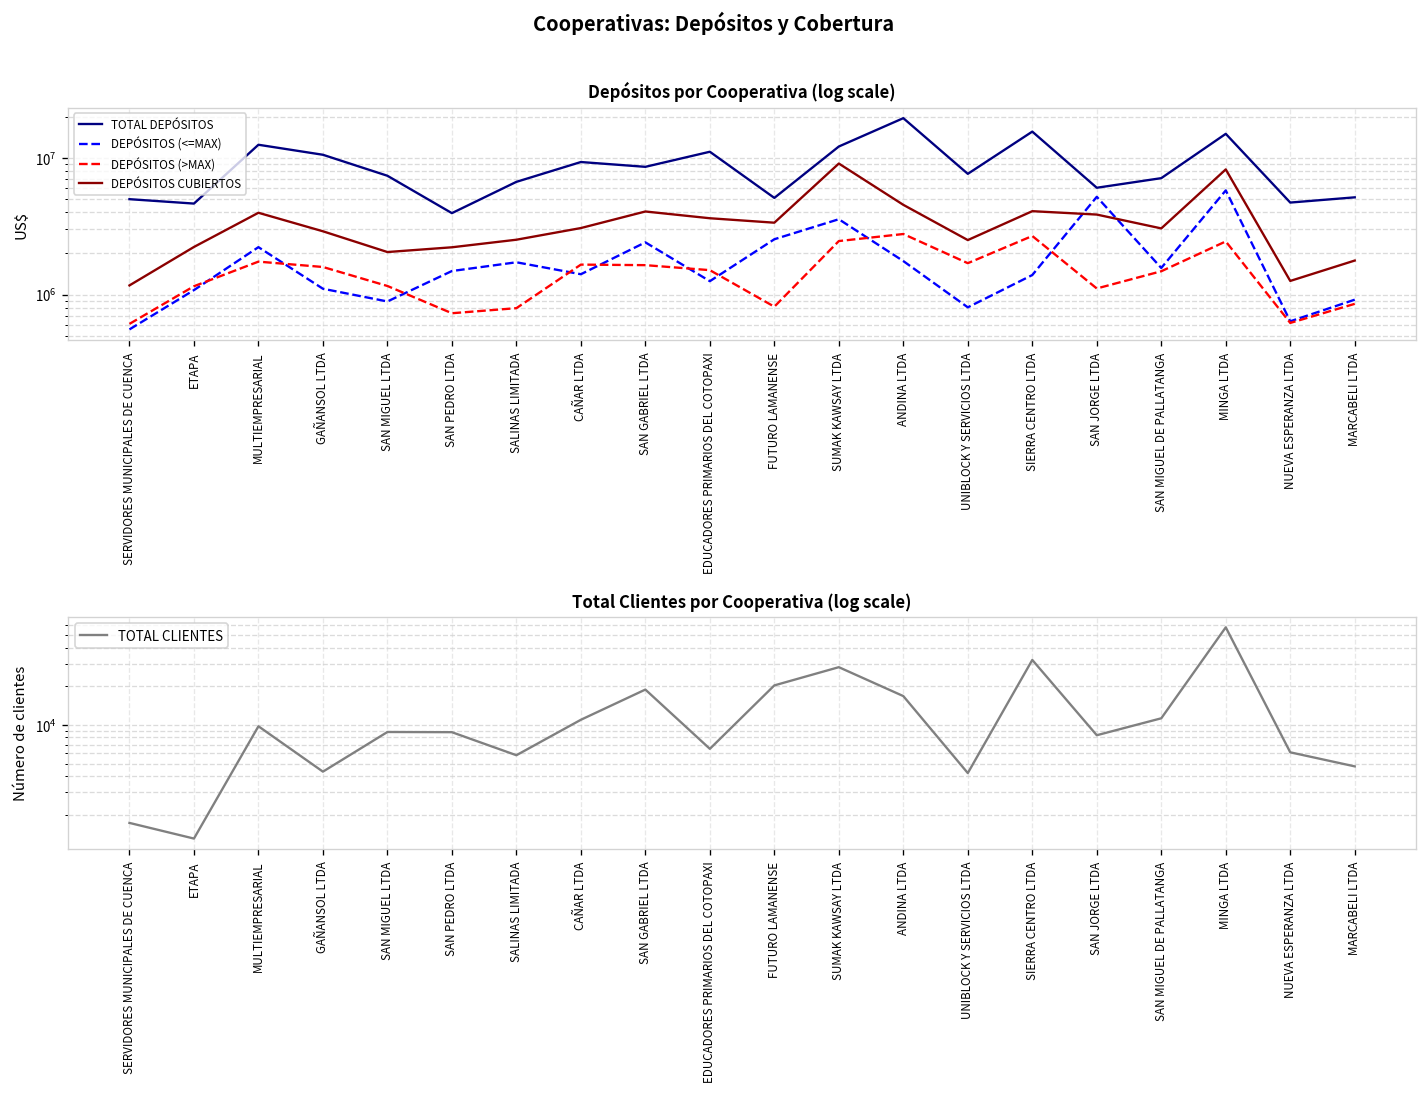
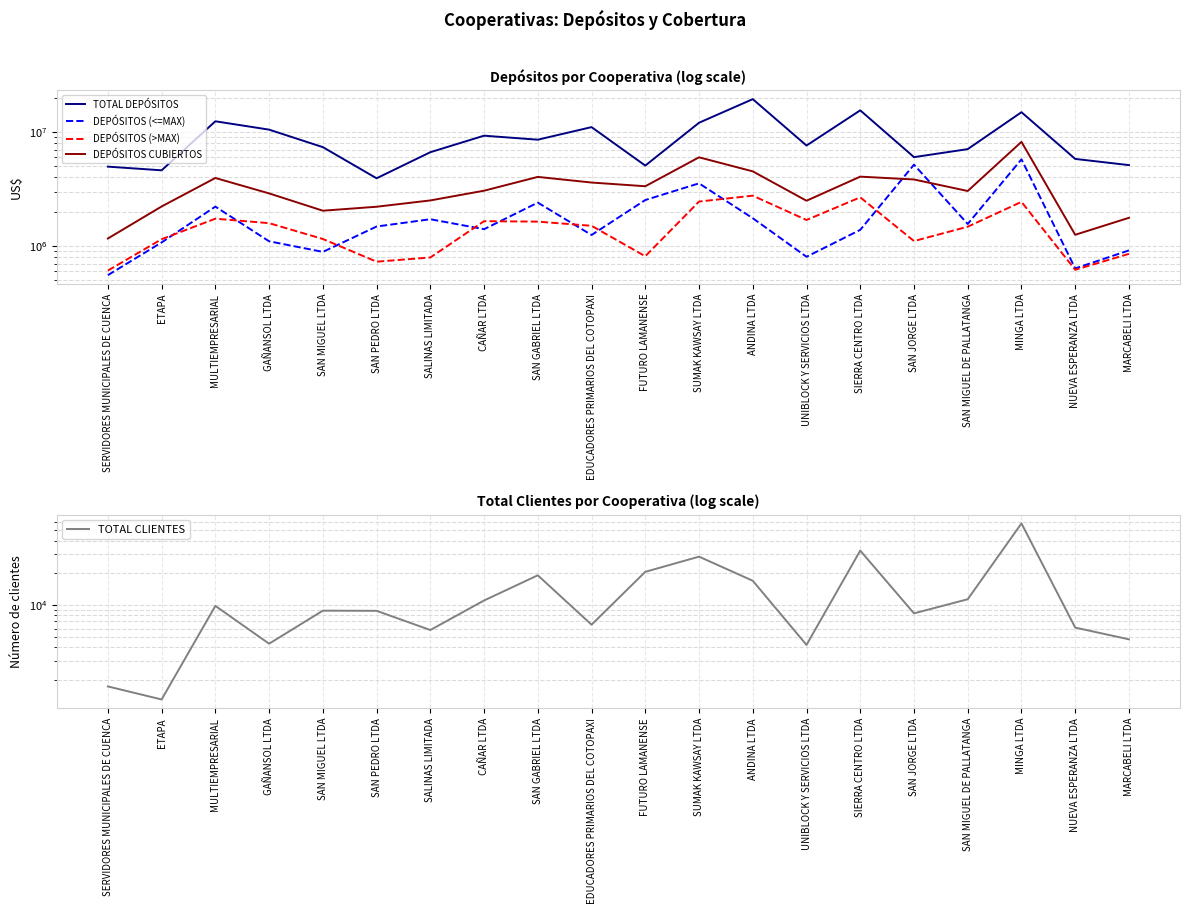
  {
    "Depósitos por Cooperativa (log scale)": {
      "TOTAL DEPÓSITOS": {
        "SERVIDORES MUNICIPALES DE CUENCA": 5000000,
        "ETAPA": 4600000,
        "MULTIEMPRESARIAL": 12000000,
        "GAÑANSOL LTDA": 11000000,
        "SAN MIGUEL LTDA": 7000000,
        "SAN PEDRO LTDA": 3900000,
        "SALINAS LIMITADA": 7000000,
        "CAÑAR LTDA": 9000000,
        "SAN GABRIEL LTDA": 9000000,
        "EDUCADORES PRIMARIOS DEL COTOPAXI": 11000000,
        "FUTURO LAMANENSE": 5000000,
        "SUMAK KAWSAY LTDA": 12000000,
        "ANDINA LTDA": 19000000,
        "UNIBLOCK Y SERVICIOS LTDA": 8000000,
        "SIERRA CENTRO LTDA": 16000000,
        "SAN JORGE LTDA": 6000000,
        "SAN MIGUEL DE PALLATANGA": 7000000,
        "MINGA LTDA": 15000000,
-       "NUEVA ESPERANZA LTDA": 4700000,
+       "NUEVA ESPERANZA LTDA": 6000000,
        "MARCABELI LTDA": 5000000
      },
      "DEPÓSITOS (<=MAX)": {
        "SERVIDORES MUNICIPALES DE CUENCA": 600000,
        "ETAPA": 1100000,
        "MULTIEMPRESARIAL": 2200000,
        "GAÑANSOL LTDA": 1100000,
        "SAN MIGUEL LTDA": 900000,
        "SAN PEDRO LTDA": 1500000,
        "SALINAS LIMITADA": 1700000,
        "CAÑAR LTDA": 1400000,
        "SAN GABRIEL LTDA": 2400000,
        "EDUCADORES PRIMARIOS DEL COTOPAXI": 1300000,
        "FUTURO LAMANENSE": 2500000,
        "SUMAK KAWSAY LTDA": 3600000,
        "ANDINA LTDA": 1800000,
        "UNIBLOCK Y SERVICIOS LTDA": 800000,
        "SIERRA CENTRO LTDA": 1400000,
        "SAN JORGE LTDA": 5000000,
        "SAN MIGUEL DE PALLATANGA": 1600000,
        "MINGA LTDA": 6000000,
        "MARCABELI LTDA": 900000
      },
      "DEPÓSITOS (>MAX)": {
        "SERVIDORES MUNICIPALES DE CUENCA": 600000,
        "ETAPA": 1200000,
        "MULTIEMPRESARIAL": 1700000,
        "GAÑANSOL LTDA": 1600000,
        "SAN MIGUEL LTDA": 1200000,
        "SAN PEDRO LTDA": 700000,
        "SALINAS LIMITADA": 800000,
        "CAÑAR LTDA": 1700000,
        "SAN GABRIEL LTDA": 1600000,
        "EDUCADORES PRIMARIOS DEL COTOPAXI": 1500000,
        "FUTURO LAMANENSE": 800000,
        "SUMAK KAWSAY LTDA": 2500000,
        "ANDINA LTDA": 2800000,
        "UNIBLOCK Y SERVICIOS LTDA": 1700000,
        "SIERRA CENTRO LTDA": 2700000,
        "SAN JORGE LTDA": 1100000,
        "SAN MIGUEL DE PALLATANGA": 1500000,
        "MINGA LTDA": 2400000,
        "MARCABELI LTDA": 900000
      },
      "DEPÓSITOS CUBIERTOS": {
        "SERVIDORES MUNICIPALES DE CUENCA": 1200000,
        "ETAPA": 2200000,
        "MULTIEMPRESARIAL": 4000000,
        "GAÑANSOL LTDA": 2900000,
        "SAN MIGUEL LTDA": 2000000,
        "SAN PEDRO LTDA": 2200000,
        "SALINAS LIMITADA": 2500000,
        "CAÑAR LTDA": 3100000,
        "SAN GABRIEL LTDA": 4000000,
        "EDUCADORES PRIMARIOS DEL COTOPAXI": 3600000,
        "FUTURO LAMANENSE": 3400000,
-       "SUMAK KAWSAY LTDA": 9000000,
+       "SUMAK KAWSAY LTDA": 6000000,
        "ANDINA LTDA": 4500000,
        "UNIBLOCK Y SERVICIOS LTDA": 2500000,
        "SIERRA CENTRO LTDA": 4100000,
        "SAN JORGE LTDA": 3800000,
        "SAN MIGUEL DE PALLATANGA": 3000000,
        "MINGA LTDA": 8000000,
        "NUEVA ESPERANZA LTDA": 1300000,
        "MARCABELI LTDA": 1800000
      }
    }
  }
